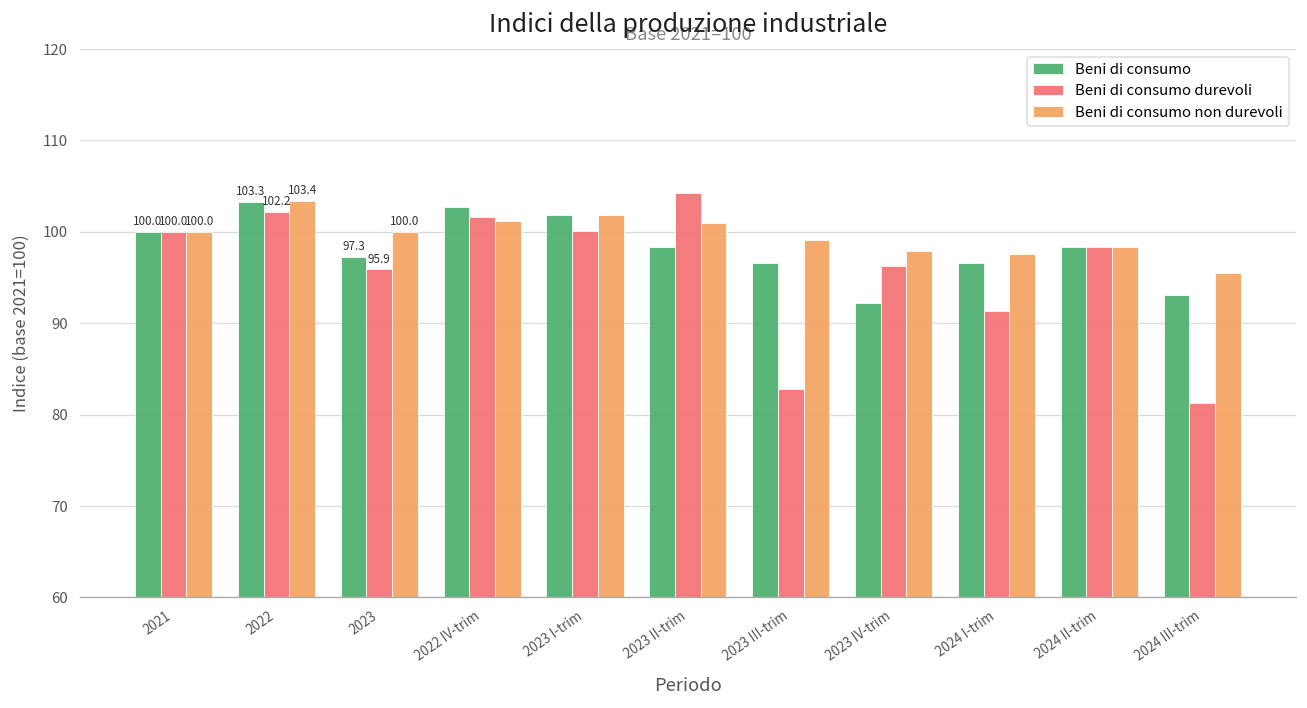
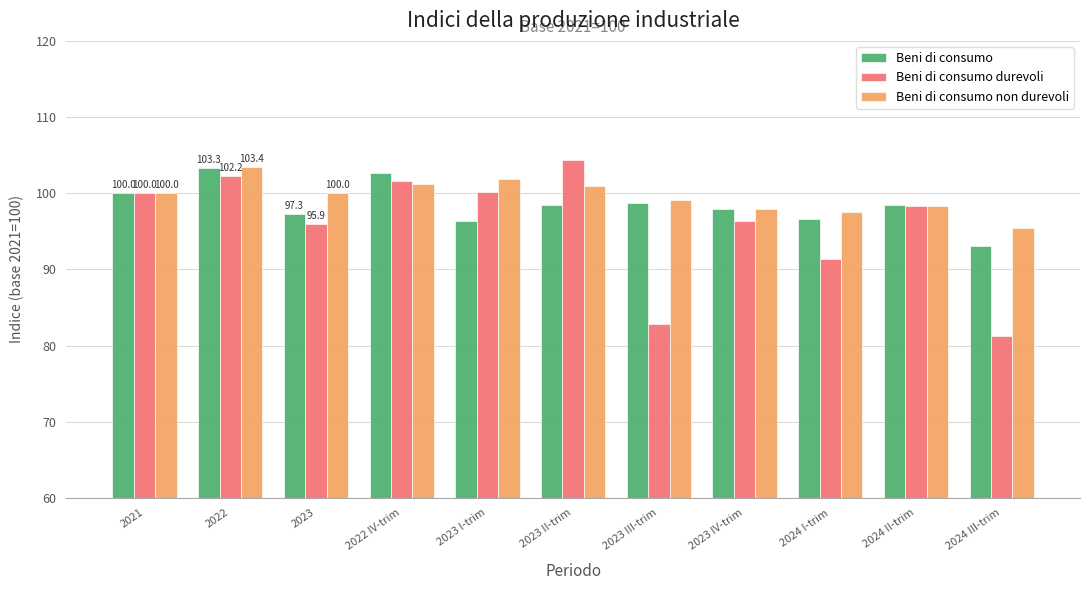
  {
    "Beni di consumo": {
      "2022 IV-trim": 103,
-     "2023 I-trim": 102,
+     "2023 I-trim": 96,
      "2023 II-trim": 98,
-     "2023 III-trim": 97,
-     "2023 IV-trim": 92,
+     "2023 III-trim": 99,
+     "2023 IV-trim": 98,
      "2024 I-trim": 97,
      "2024 II-trim": 98,
      "2024 III-trim": 93
    }
  }
